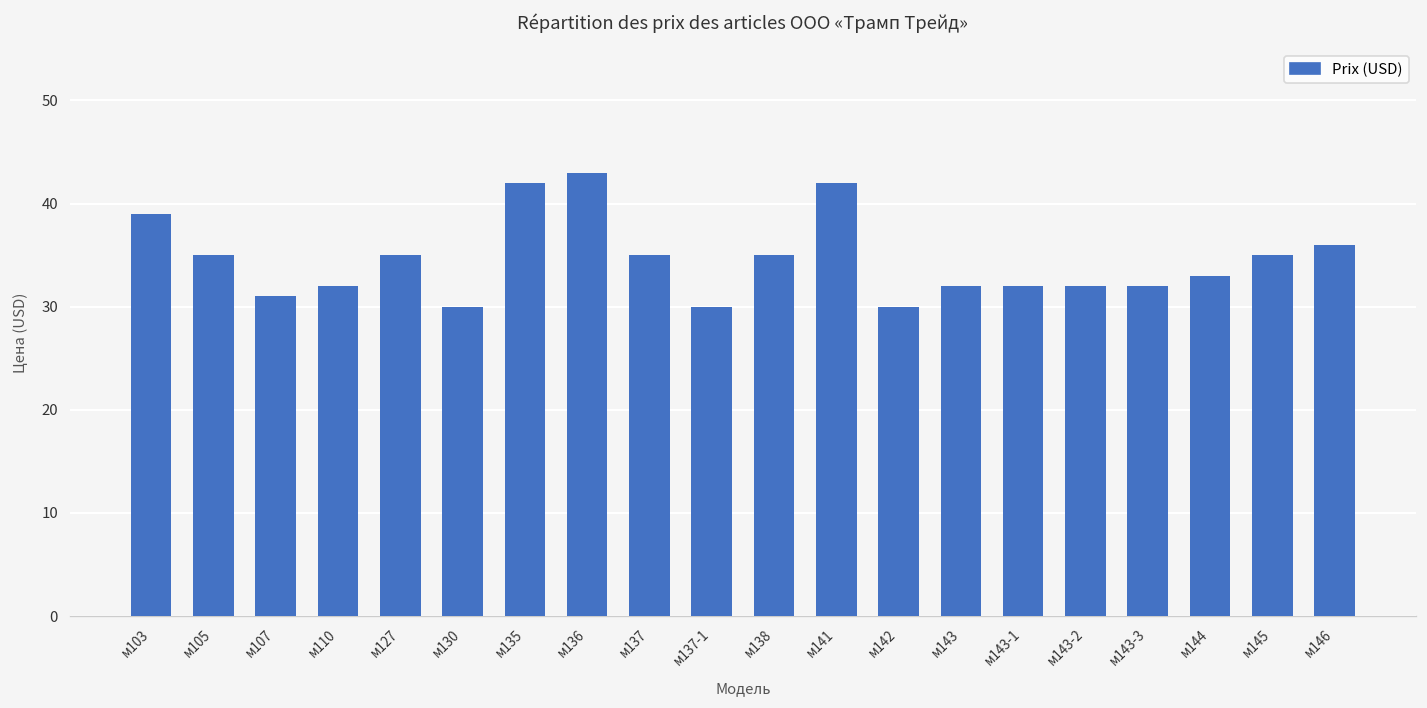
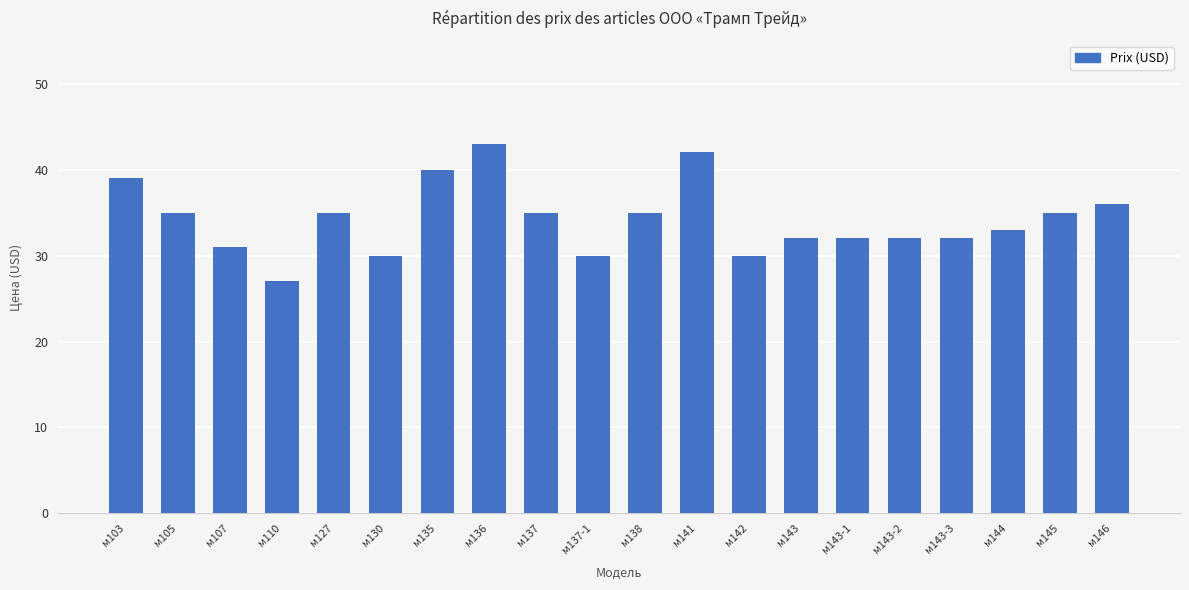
  {
    "м103": 39,
    "м105": 35,
    "м107": 31,
-   "м110": 32,
+   "м110": 27,
    "м127": 35,
    "м130": 30,
-   "м135": 42,
+   "м135": 40,
    "м136": 43,
    "м137": 35,
    "м137-1": 30,
    "м138": 35,
    "м141": 42,
    "м142": 30,
    "м143": 32,
    "м143-1": 32,
    "м143-2": 32,
    "м143-3": 32,
    "м144": 33,
    "м145": 35,
    "м146": 36
  }
